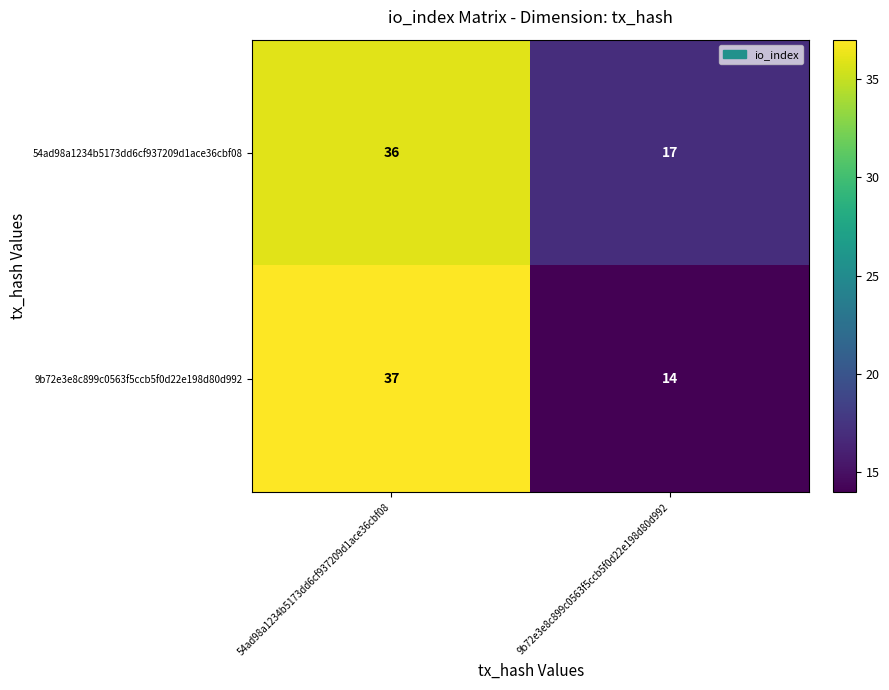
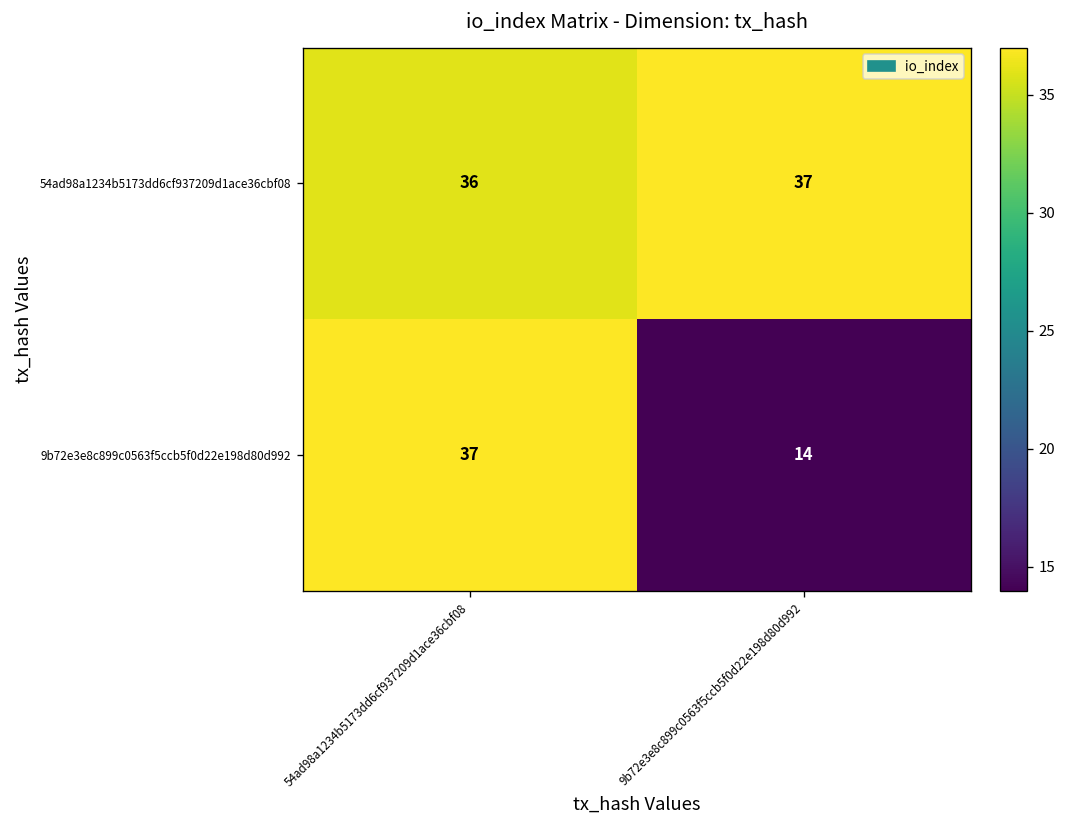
  {
    "54ad98a1234b5173dd6cf937209d1ace36cbf08": {
      "54ad98a1234b5173dd6cf937209d1ace36cbf08": 36,
-     "9b72e3e8c899c0563f5ccb5f0d22e198d80d992": 17
+     "9b72e3e8c899c0563f5ccb5f0d22e198d80d992": 37
    },
    "9b72e3e8c899c0563f5ccb5f0d22e198d80d992": {
      "54ad98a1234b5173dd6cf937209d1ace36cbf08": 37,
      "9b72e3e8c899c0563f5ccb5f0d22e198d80d992": 14
    }
  }
